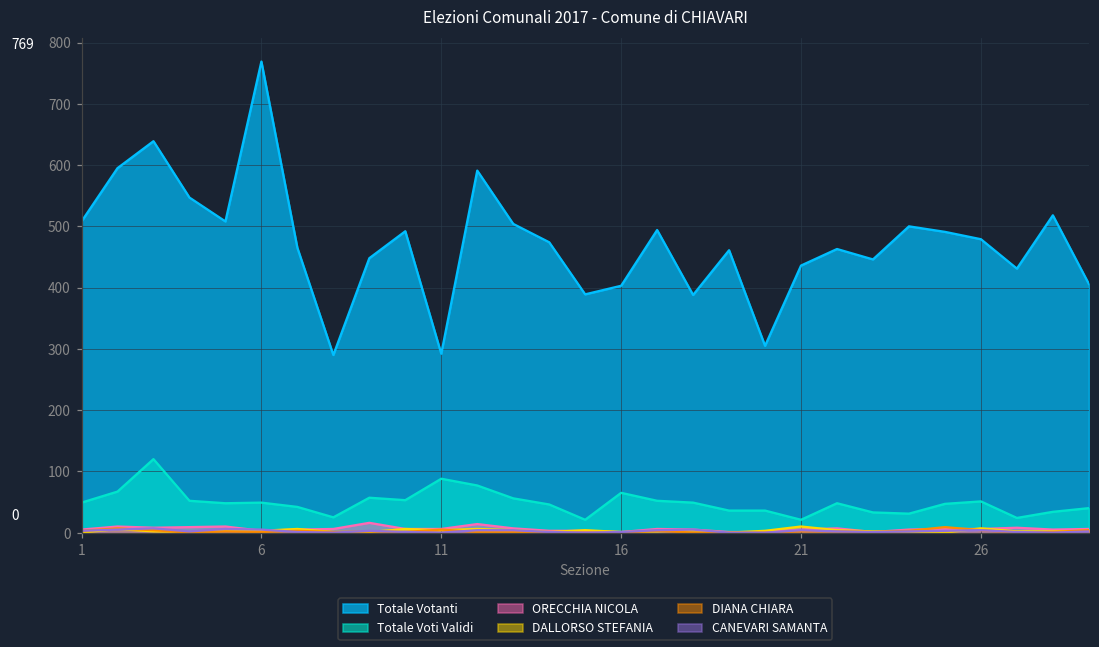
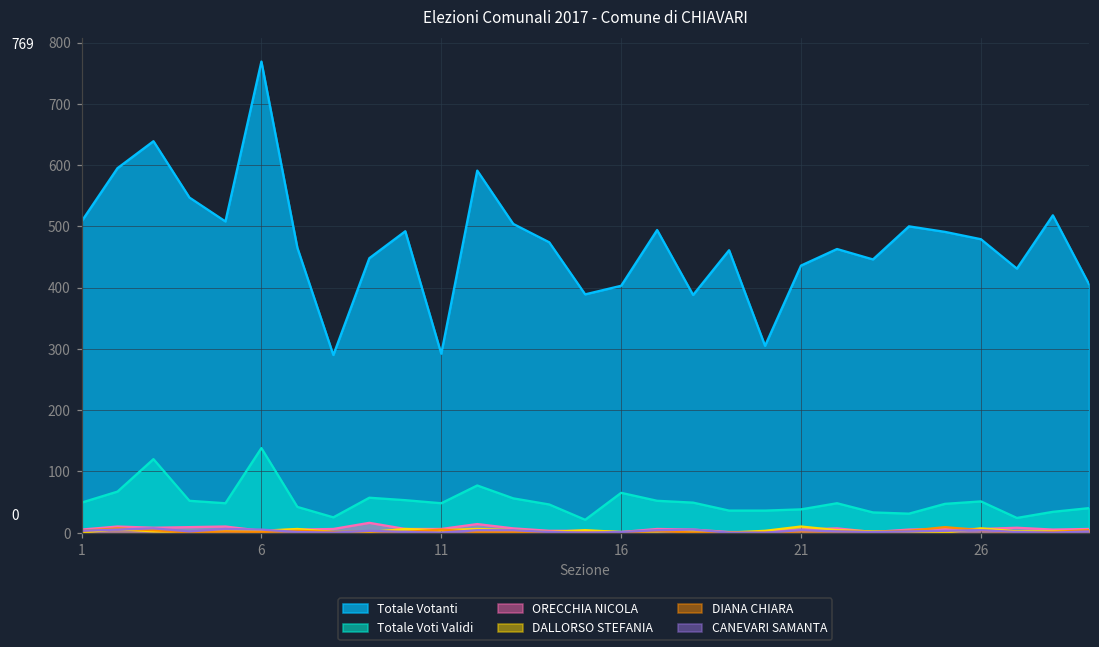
  {
    "Totale Votanti": {
      "1": 510,
      "6": 770,
      "11": 290,
      "16": 400,
      "21": 440,
      "26": 480
    },
    "Totale Voti Validi": {
      "1": 50,
-     "6": 50,
-     "11": 90,
+     "6": 140,
+     "11": 50,
      "16": 70,
-     "21": 20,
+     "21": 40,
      "26": 50
    }
  }
